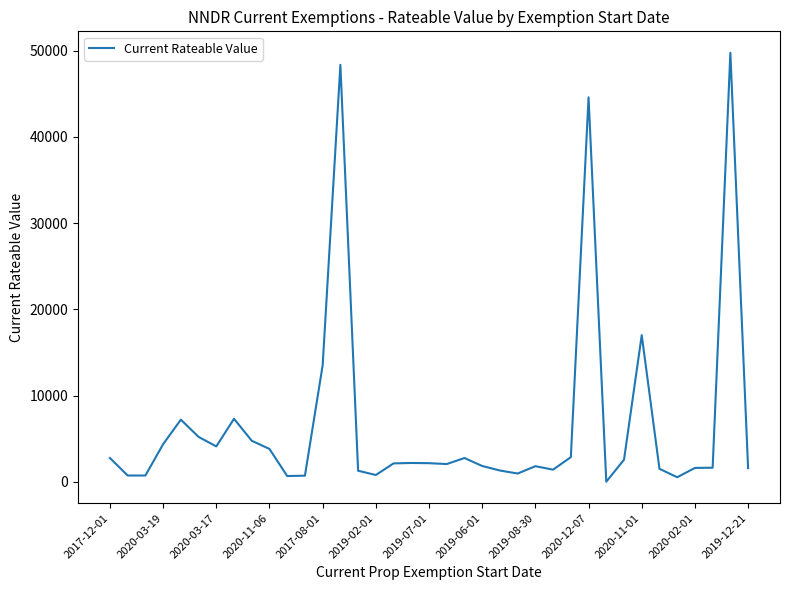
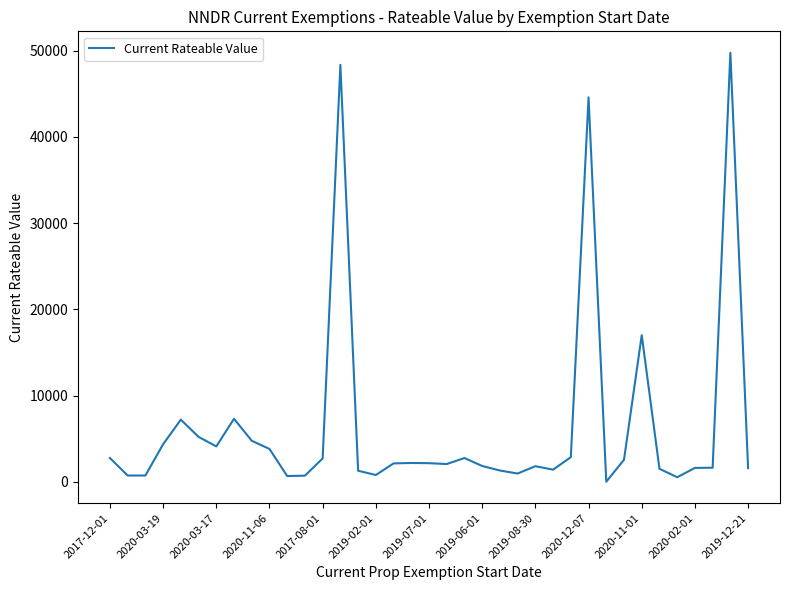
  {
    "2017-12-01": 3000,
    "2020-03-19": 4000,
    "2020-03-17": 4000,
    "2020-11-06": 4000,
-   "2017-08-01": 13000,
+   "2017-08-01": 3000,
    "2019-02-01": 1000,
    "2019-07-01": 2000,
    "2019-06-01": 2000,
    "2019-08-30": 2000,
    "2020-12-07": 45000,
    "2020-11-01": 17000,
    "2019-12-21": 2000
  }
